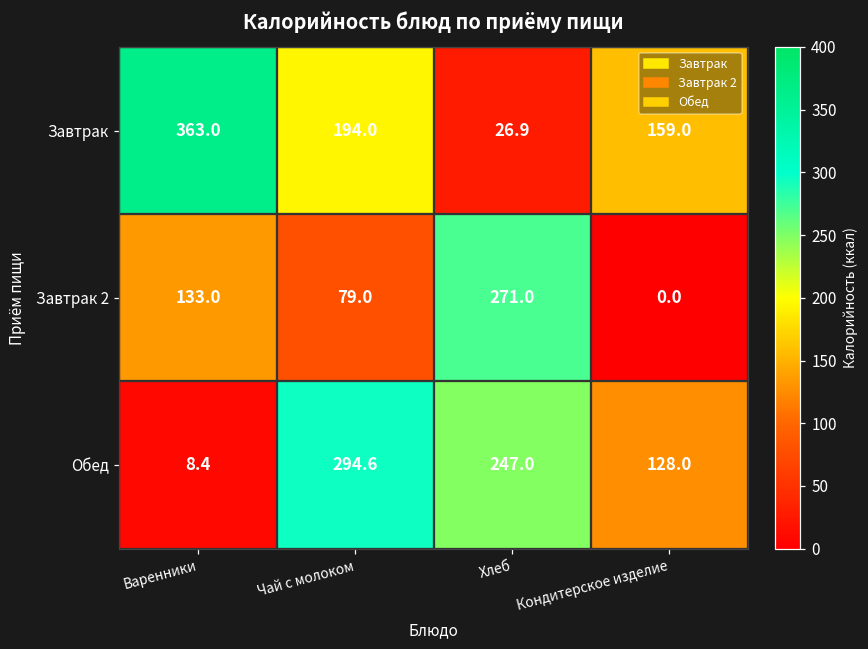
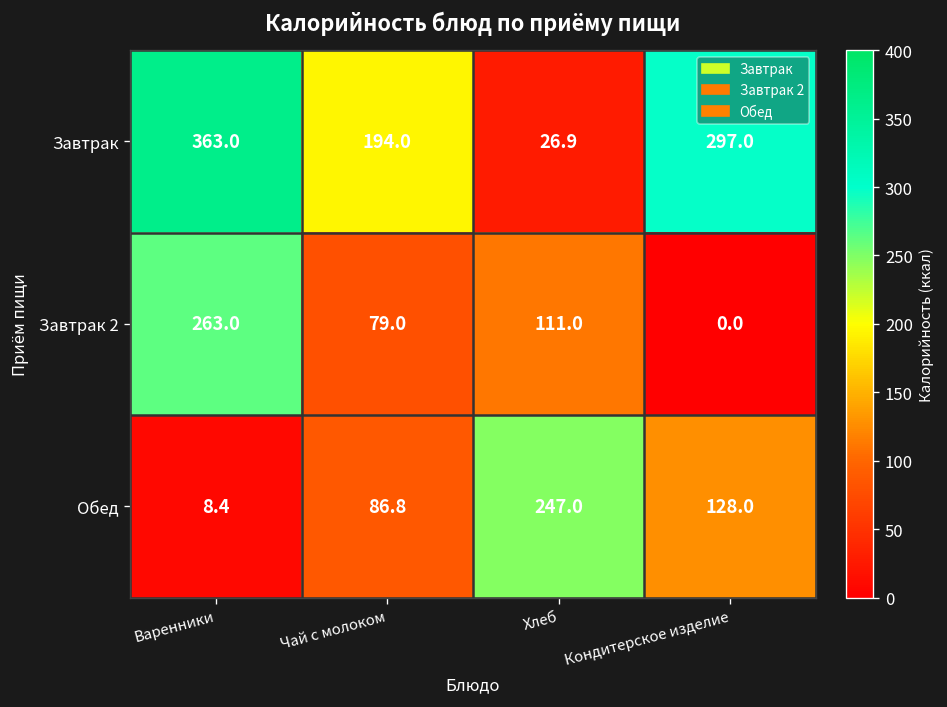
  {
    "Завтрак": {
      "Варенники": 363.0,
      "Чай с молоком": 194.0,
      "Хлеб": 26.9,
-     "Кондитерское изделие": 159.0
+     "Кондитерское изделие": 297.0
    },
    "Завтрак 2": {
-     "Варенники": 133.0,
+     "Варенники": 263.0,
      "Чай с молоком": 79.0,
-     "Хлеб": 271.0,
+     "Хлеб": 111.0,
      "Кондитерское изделие": 0.0
    },
    "Обед": {
      "Варенники": 8.4,
-     "Чай с молоком": 294.6,
+     "Чай с молоком": 86.8,
      "Хлеб": 247.0,
      "Кондитерское изделие": 128.0
    }
  }
